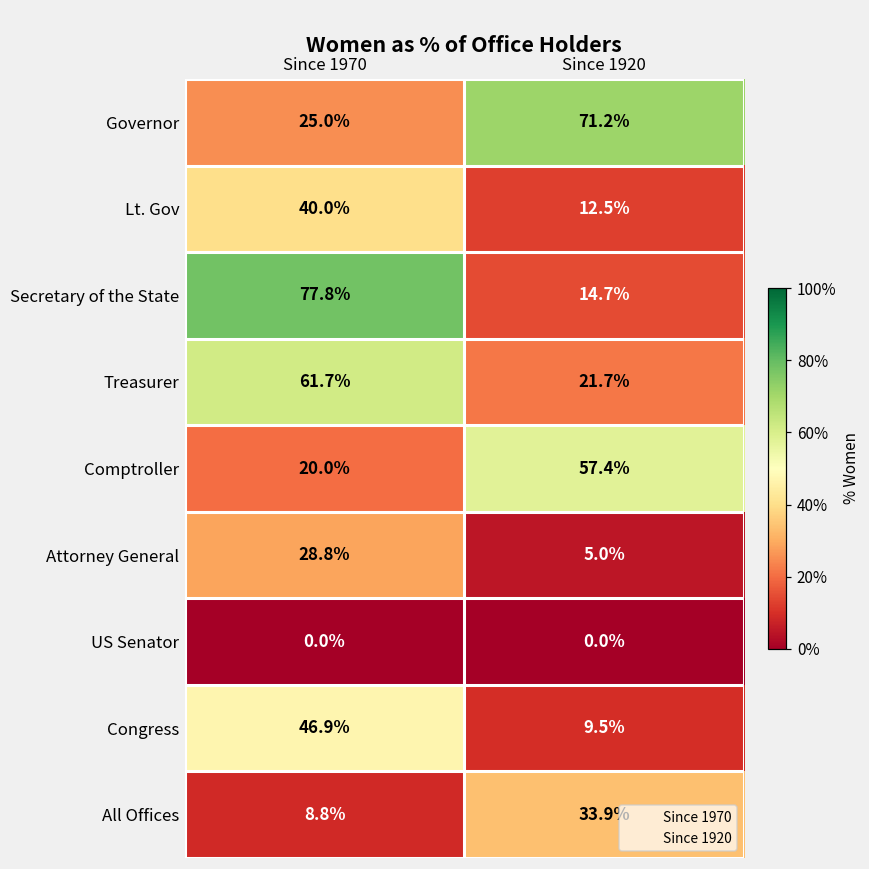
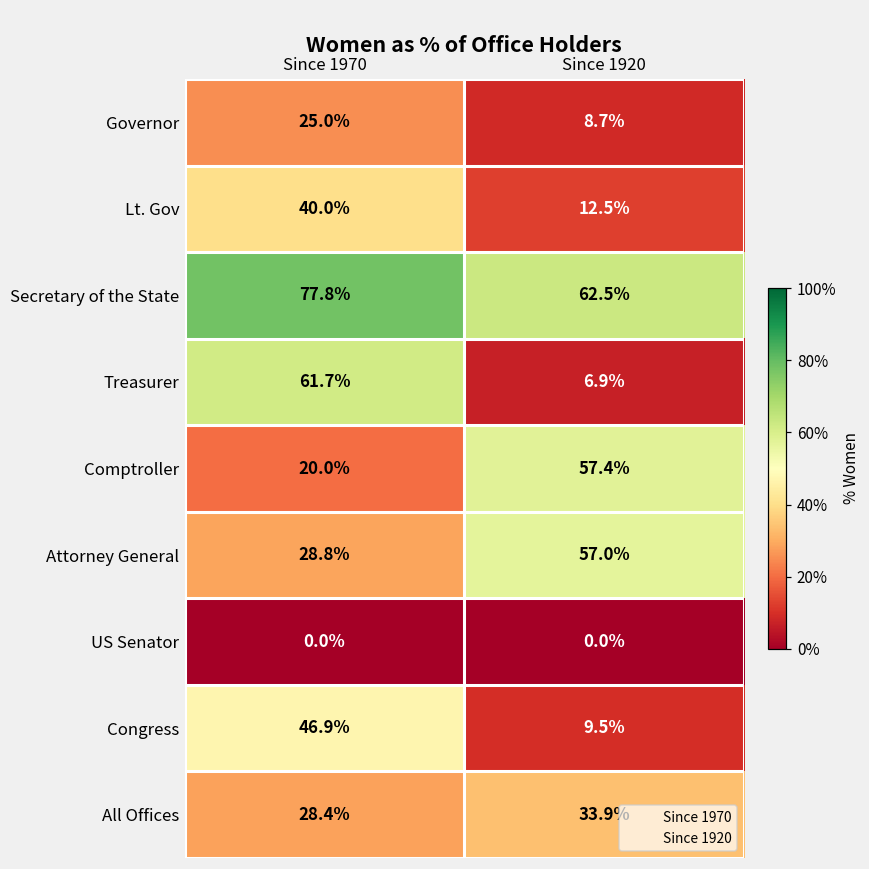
  {
    "Governor": {
      "Since 1970": "25.0%",
-     "Since 1920": "71.2%"
+     "Since 1920": "8.7%"
    },
    "Lt. Gov": {
      "Since 1970": "40.0%",
      "Since 1920": "12.5%"
    },
    "Secretary of the State": {
      "Since 1970": "77.8%",
-     "Since 1920": "14.7%"
+     "Since 1920": "62.5%"
    },
    "Treasurer": {
      "Since 1970": "61.7%",
-     "Since 1920": "21.7%"
+     "Since 1920": "6.9%"
    },
    "Comptroller": {
      "Since 1970": "20.0%",
      "Since 1920": "57.4%"
    },
    "Attorney General": {
      "Since 1970": "28.8%",
-     "Since 1920": "5.0%"
+     "Since 1920": "57.0%"
    },
    "US Senator": {
      "Since 1970": "0.0%",
      "Since 1920": "0.0%"
    },
    "Congress": {
      "Since 1970": "46.9%",
      "Since 1920": "9.5%"
    },
    "All Offices": {
-     "Since 1970": "8.8%"
+     "Since 1970": "28.4%"
    }
  }
